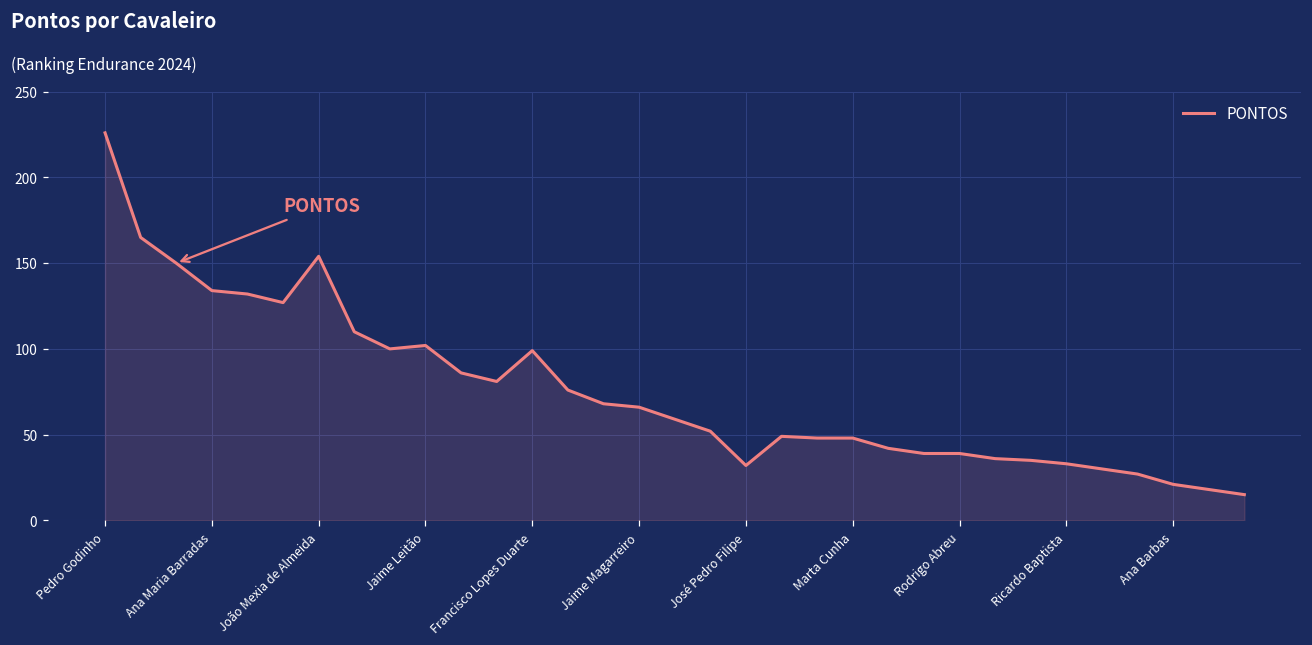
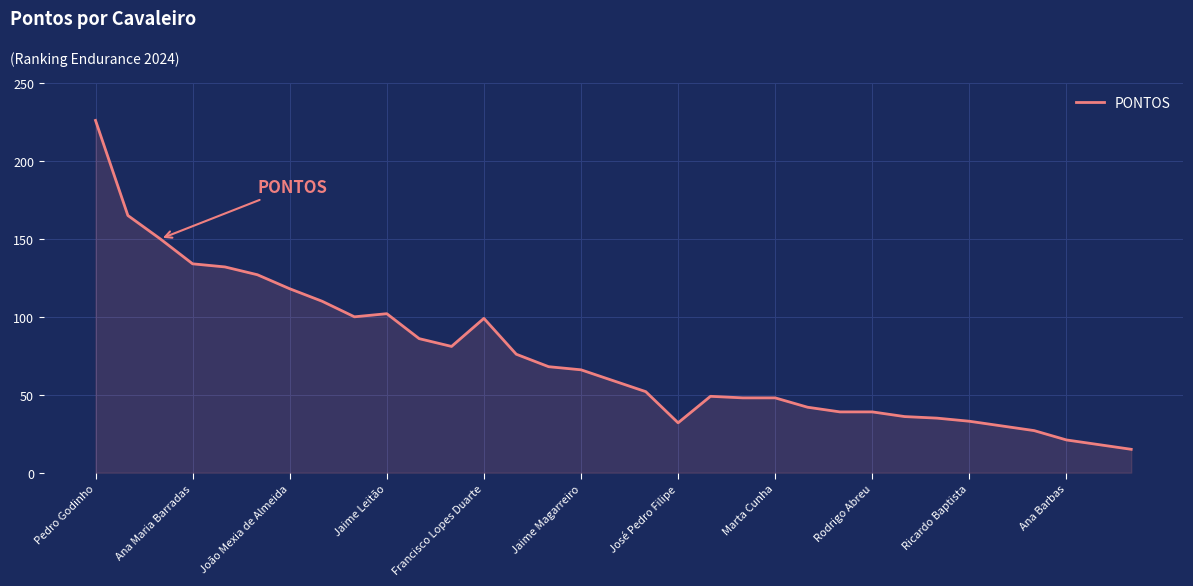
  {
    "Pedro Godinho": 226,
    "Ana Maria Barradas": 134,
-   "João Mexia de Almeida": 154,
+   "João Mexia de Almeida": 118,
    "Jaime Leitão": 102,
    "Francisco Lopes Duarte": 99,
    "Jaime Magarreiro": 66,
    "José Pedro Filipe": 32,
    "Marta Cunha": 48,
    "Rodrigo Abreu": 39,
    "Ricardo Baptista": 33,
    "Ana Barbas": 21
  }
